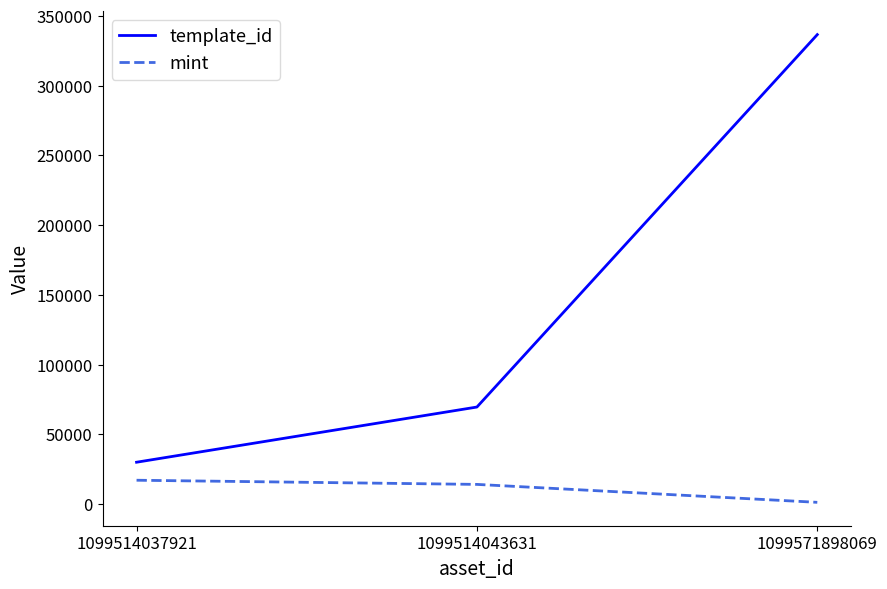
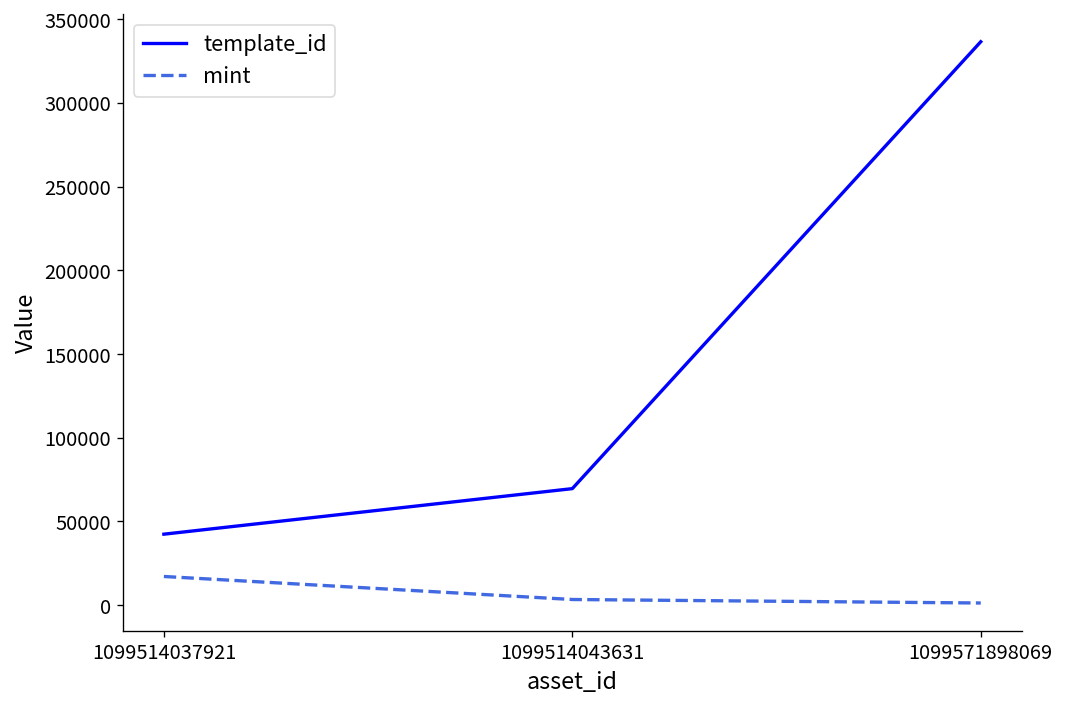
  {
    "template_id": {
-     "1099514037921": 30000,
+     "1099514037921": 42000,
      "1099514043631": 70000,
      "1099571898069": 337000
    },
    "mint": {
      "1099514037921": 17000,
-     "1099514043631": 14000,
+     "1099514043631": 3000,
      "1099571898069": 1000
    }
  }
